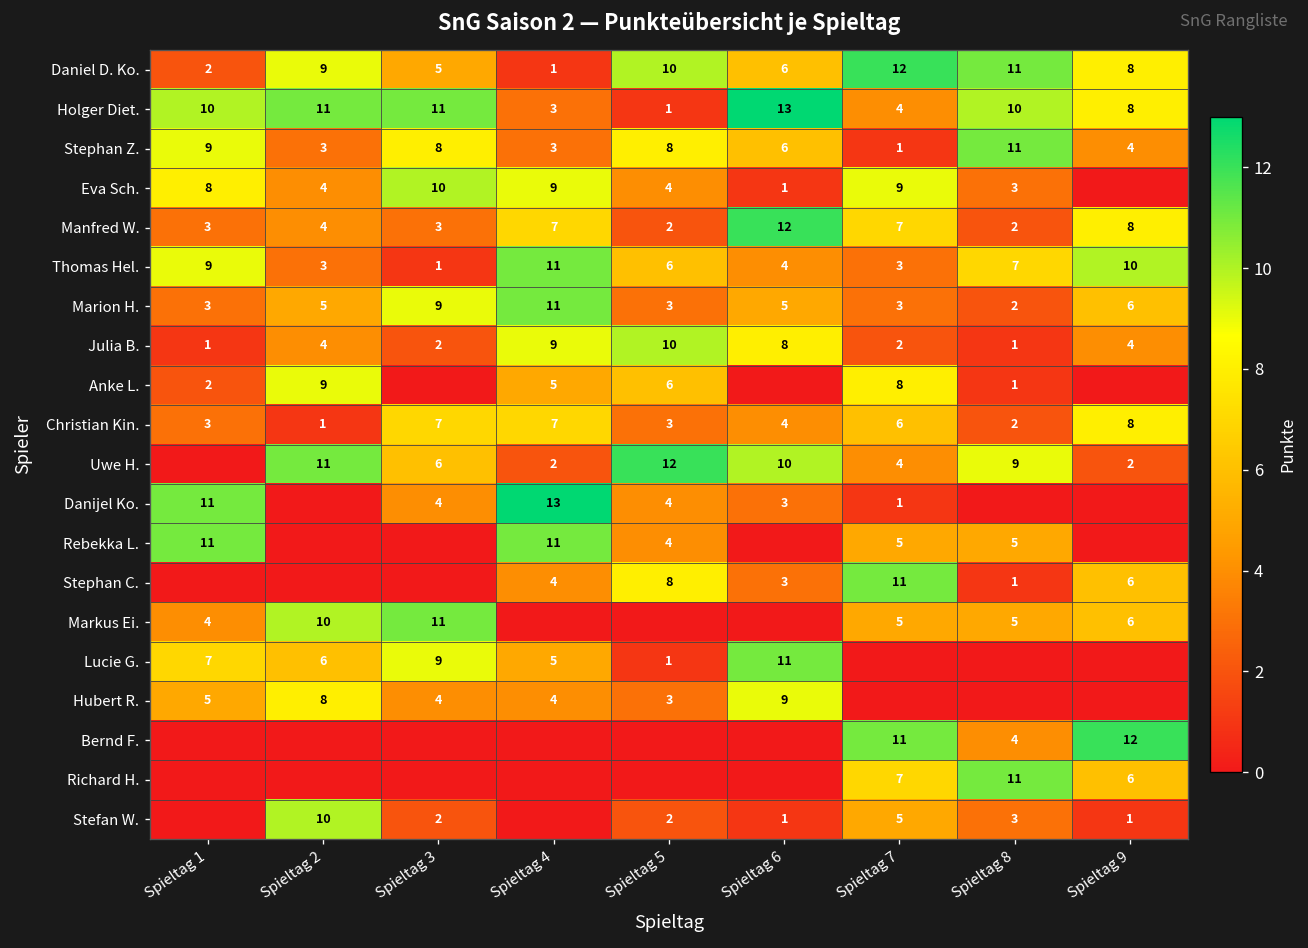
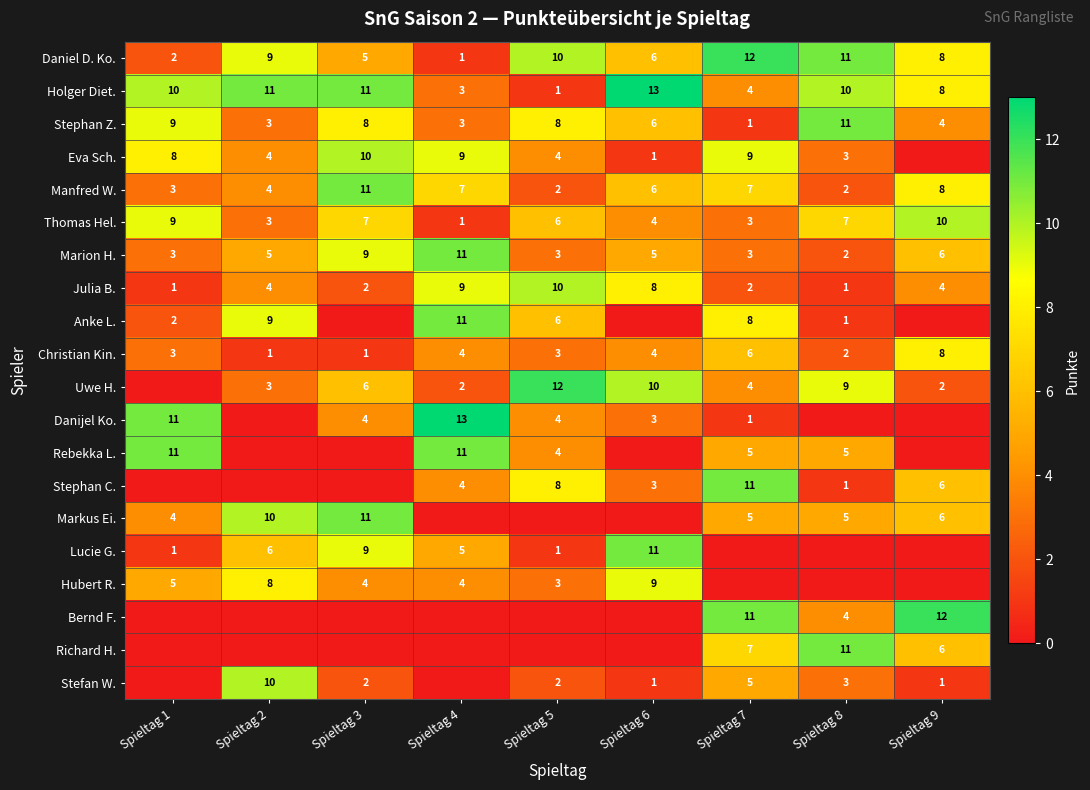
  {
    "Daniel D. Ko.": {
      "Spieltag 1": 2,
      "Spieltag 2": 9,
      "Spieltag 3": 5,
      "Spieltag 4": 1,
      "Spieltag 5": 10,
      "Spieltag 6": 6,
      "Spieltag 7": 12,
      "Spieltag 8": 11,
      "Spieltag 9": 8
    },
    "Holger Diet.": {
      "Spieltag 1": 10,
      "Spieltag 2": 11,
      "Spieltag 3": 11,
      "Spieltag 4": 3,
      "Spieltag 5": 1,
      "Spieltag 6": 13,
      "Spieltag 7": 4,
      "Spieltag 8": 10,
      "Spieltag 9": 8
    },
    "Stephan Z.": {
      "Spieltag 1": 9,
      "Spieltag 2": 3,
      "Spieltag 3": 8,
      "Spieltag 4": 3,
      "Spieltag 5": 8,
      "Spieltag 6": 6,
      "Spieltag 7": 1,
      "Spieltag 8": 11,
      "Spieltag 9": 4
    },
    "Eva Sch.": {
      "Spieltag 1": 8,
      "Spieltag 2": 4,
      "Spieltag 3": 10,
      "Spieltag 4": 9,
      "Spieltag 5": 4,
      "Spieltag 6": 1,
      "Spieltag 7": 9,
      "Spieltag 8": 3
    },
    "Manfred W.": {
      "Spieltag 1": 3,
      "Spieltag 2": 4,
-     "Spieltag 3": 3,
+     "Spieltag 3": 11,
      "Spieltag 4": 7,
      "Spieltag 5": 2,
-     "Spieltag 6": 12,
+     "Spieltag 6": 6,
      "Spieltag 7": 7,
      "Spieltag 8": 2,
      "Spieltag 9": 8
    },
    "Thomas Hel.": {
      "Spieltag 1": 9,
      "Spieltag 2": 3,
-     "Spieltag 3": 1,
-     "Spieltag 4": 11,
+     "Spieltag 3": 7,
+     "Spieltag 4": 1,
      "Spieltag 5": 6,
      "Spieltag 6": 4,
      "Spieltag 7": 3,
      "Spieltag 8": 7,
      "Spieltag 9": 10
    },
    "Marion H.": {
      "Spieltag 1": 3,
      "Spieltag 2": 5,
      "Spieltag 3": 9,
      "Spieltag 4": 11,
      "Spieltag 5": 3,
      "Spieltag 6": 5,
      "Spieltag 7": 3,
      "Spieltag 8": 2,
      "Spieltag 9": 6
    },
    "Julia B.": {
      "Spieltag 1": 1,
      "Spieltag 2": 4,
      "Spieltag 3": 2,
      "Spieltag 4": 9,
      "Spieltag 5": 10,
      "Spieltag 6": 8,
      "Spieltag 7": 2,
      "Spieltag 8": 1,
      "Spieltag 9": 4
    },
    "Anke L.": {
      "Spieltag 1": 2,
      "Spieltag 2": 9,
-     "Spieltag 4": 5,
+     "Spieltag 4": 11,
      "Spieltag 5": 6,
      "Spieltag 7": 8,
      "Spieltag 8": 1
    },
    "Christian Kin.": {
      "Spieltag 1": 3,
      "Spieltag 2": 1,
-     "Spieltag 3": 7,
-     "Spieltag 4": 7,
+     "Spieltag 3": 1,
+     "Spieltag 4": 4,
      "Spieltag 5": 3,
      "Spieltag 6": 4,
      "Spieltag 7": 6,
      "Spieltag 8": 2,
      "Spieltag 9": 8
    },
    "Uwe H.": {
-     "Spieltag 2": 11,
+     "Spieltag 2": 3,
      "Spieltag 3": 6,
      "Spieltag 4": 2,
      "Spieltag 5": 12,
      "Spieltag 6": 10,
      "Spieltag 7": 4,
      "Spieltag 8": 9,
      "Spieltag 9": 2
    },
    "Danijel Ko.": {
      "Spieltag 1": 11,
      "Spieltag 3": 4,
      "Spieltag 4": 13,
      "Spieltag 5": 4,
      "Spieltag 6": 3,
      "Spieltag 7": 1
    },
    "Rebekka L.": {
      "Spieltag 1": 11,
      "Spieltag 4": 11,
      "Spieltag 5": 4,
      "Spieltag 7": 5,
      "Spieltag 8": 5
    },
    "Stephan C.": {
      "Spieltag 4": 4,
      "Spieltag 5": 8,
      "Spieltag 6": 3,
      "Spieltag 7": 11,
      "Spieltag 8": 1,
      "Spieltag 9": 6
    },
    "Markus Ei.": {
      "Spieltag 1": 4,
      "Spieltag 2": 10,
      "Spieltag 3": 11,
      "Spieltag 7": 5,
      "Spieltag 8": 5,
      "Spieltag 9": 6
    },
    "Lucie G.": {
-     "Spieltag 1": 7,
+     "Spieltag 1": 1,
      "Spieltag 2": 6,
      "Spieltag 3": 9,
      "Spieltag 4": 5,
      "Spieltag 5": 1,
      "Spieltag 6": 11
    },
    "Hubert R.": {
      "Spieltag 1": 5,
      "Spieltag 2": 8,
      "Spieltag 3": 4,
      "Spieltag 4": 4,
      "Spieltag 5": 3,
      "Spieltag 6": 9
    },
    "Bernd F.": {
      "Spieltag 7": 11,
      "Spieltag 8": 4,
      "Spieltag 9": 12
    },
    "Richard H.": {
      "Spieltag 7": 7,
      "Spieltag 8": 11,
      "Spieltag 9": 6
    },
    "Stefan W.": {
      "Spieltag 2": 10,
      "Spieltag 3": 2,
      "Spieltag 5": 2,
      "Spieltag 6": 1,
      "Spieltag 7": 5,
      "Spieltag 8": 3,
      "Spieltag 9": 1
    }
  }
